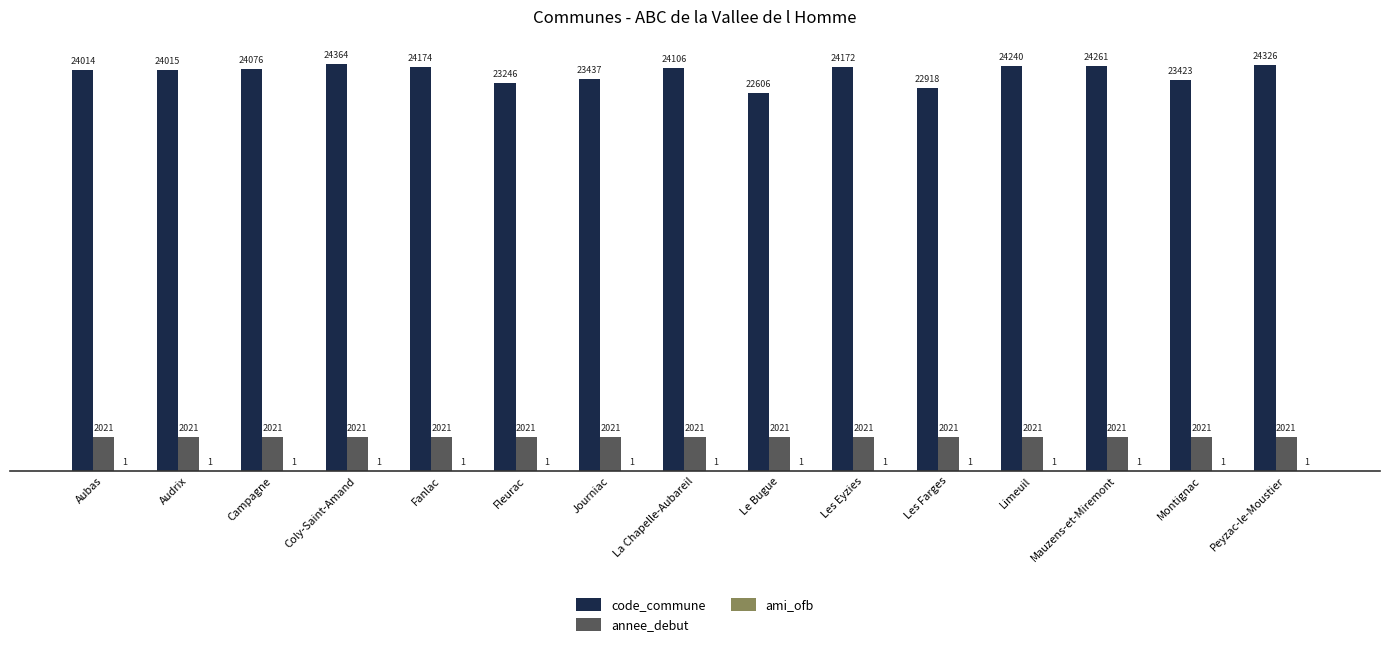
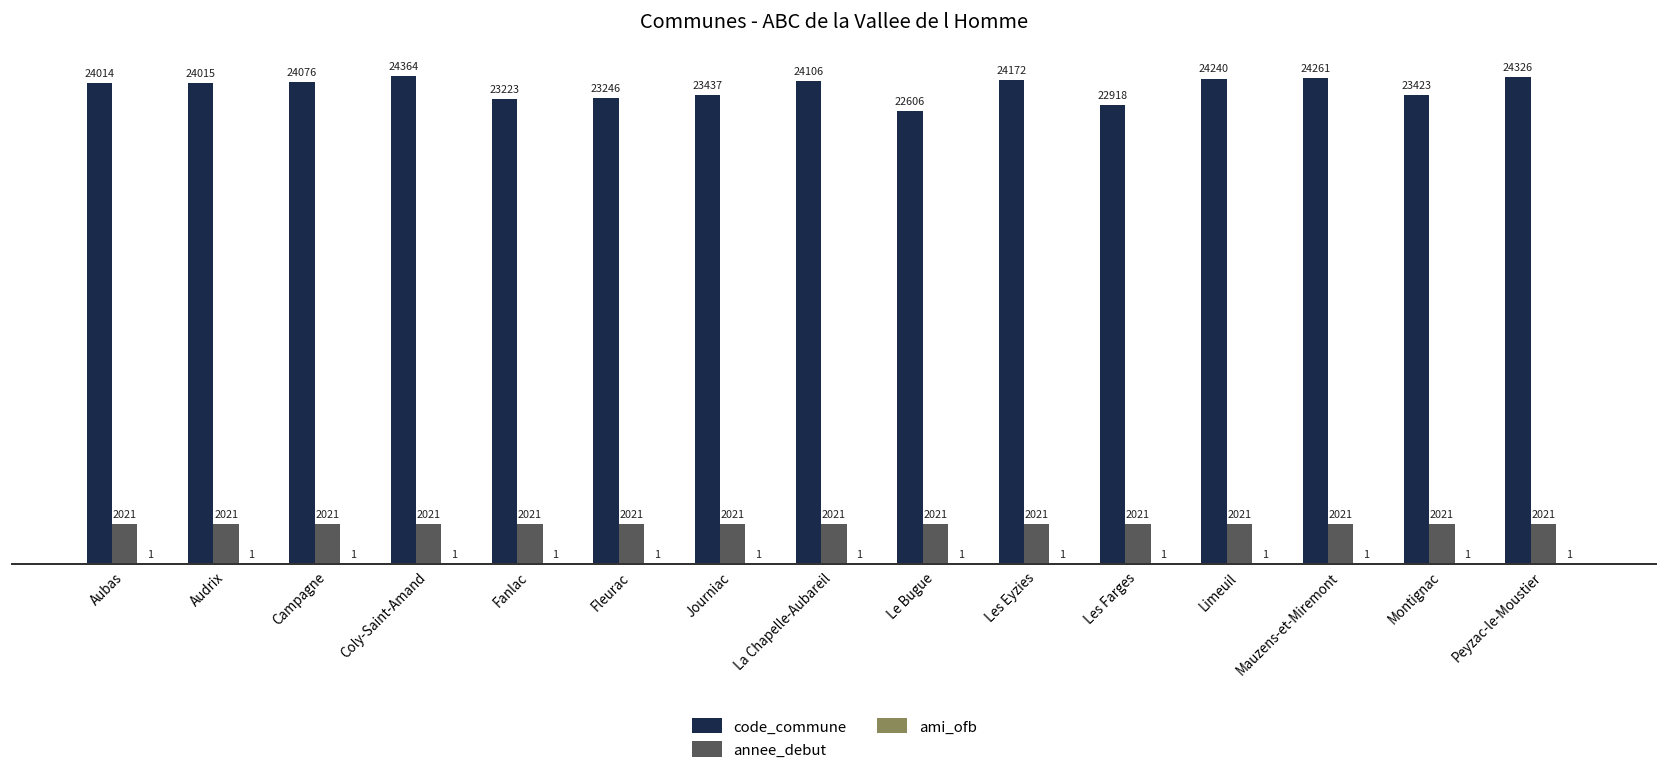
  {
    "code_commune": {
      "Aubas": 24014,
      "Audrix": 24015,
      "Campagne": 24076,
      "Coly-Saint-Amand": 24364,
-     "Fanlac": 24174,
+     "Fanlac": 23223,
      "Fleurac": 23246,
      "Journiac": 23437,
      "La Chapelle-Aubareil": 24106,
      "Le Bugue": 22606,
      "Les Eyzies": 24172,
      "Les Farges": 22918,
      "Limeuil": 24240,
      "Mauzens-et-Miremont": 24261,
      "Montignac": 23423,
      "Peyzac-le-Moustier": 24326
    },
    "annee_debut": {
      "Aubas": 2021,
      "Audrix": 2021,
      "Campagne": 2021,
      "Coly-Saint-Amand": 2021,
      "Fanlac": 2021,
      "Fleurac": 2021,
      "Journiac": 2021,
      "La Chapelle-Aubareil": 2021,
      "Le Bugue": 2021,
      "Les Eyzies": 2021,
      "Les Farges": 2021,
      "Limeuil": 2021,
      "Mauzens-et-Miremont": 2021,
      "Montignac": 2021,
      "Peyzac-le-Moustier": 2021
    },
    "ami_ofb": {
      "Aubas": 1,
      "Audrix": 1,
      "Campagne": 1,
      "Coly-Saint-Amand": 1,
      "Fanlac": 1,
      "Fleurac": 1,
      "Journiac": 1,
      "La Chapelle-Aubareil": 1,
      "Le Bugue": 1,
      "Les Eyzies": 1,
      "Les Farges": 1,
      "Limeuil": 1,
      "Mauzens-et-Miremont": 1,
      "Montignac": 1,
      "Peyzac-le-Moustier": 1
    }
  }
